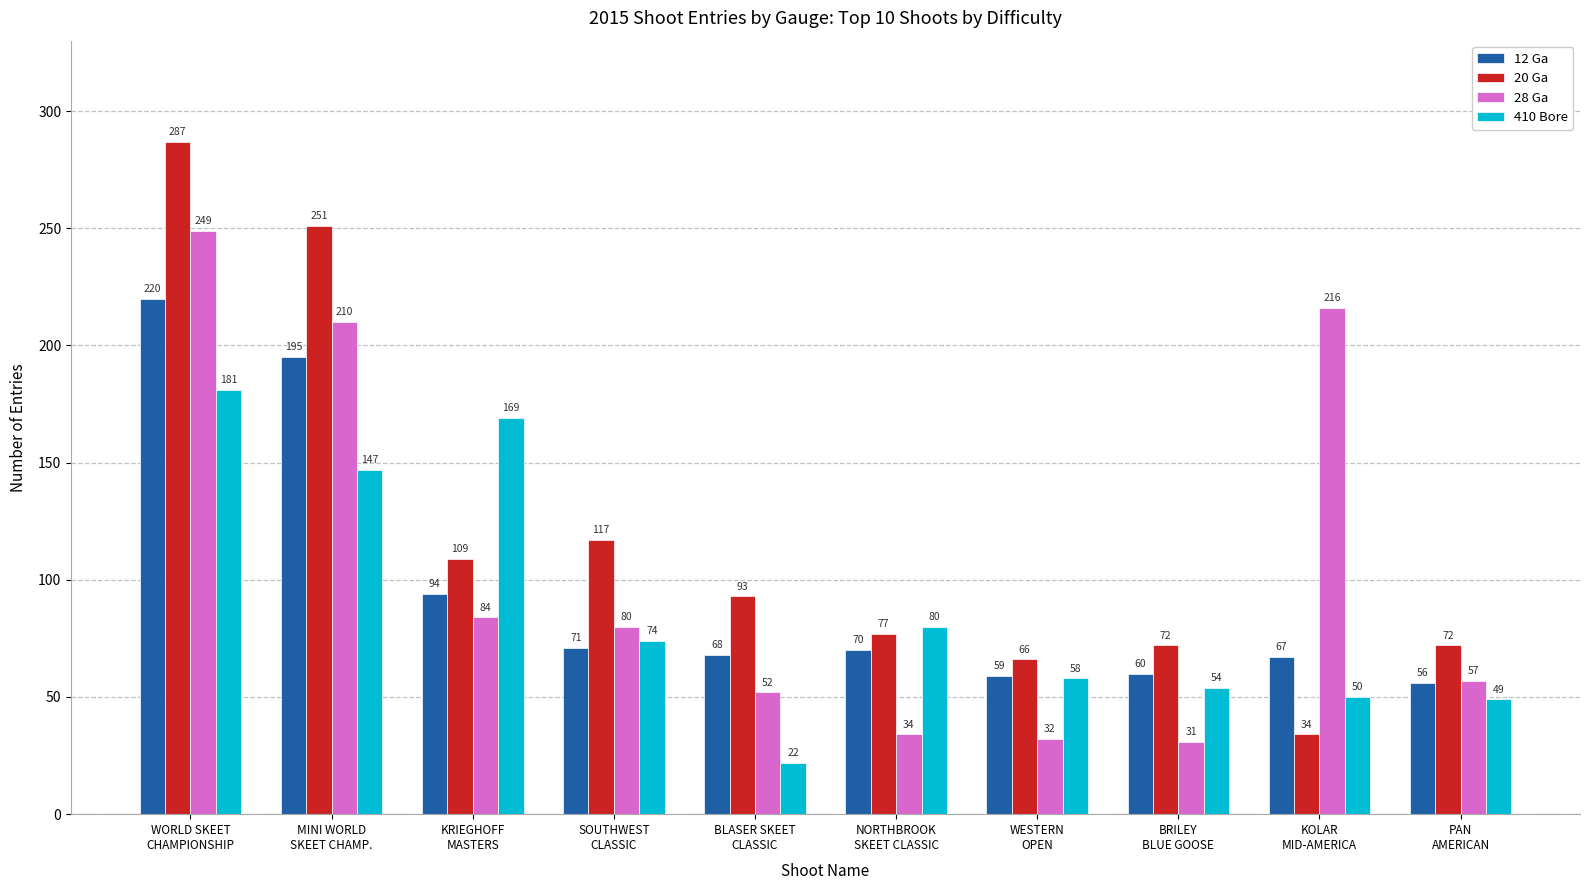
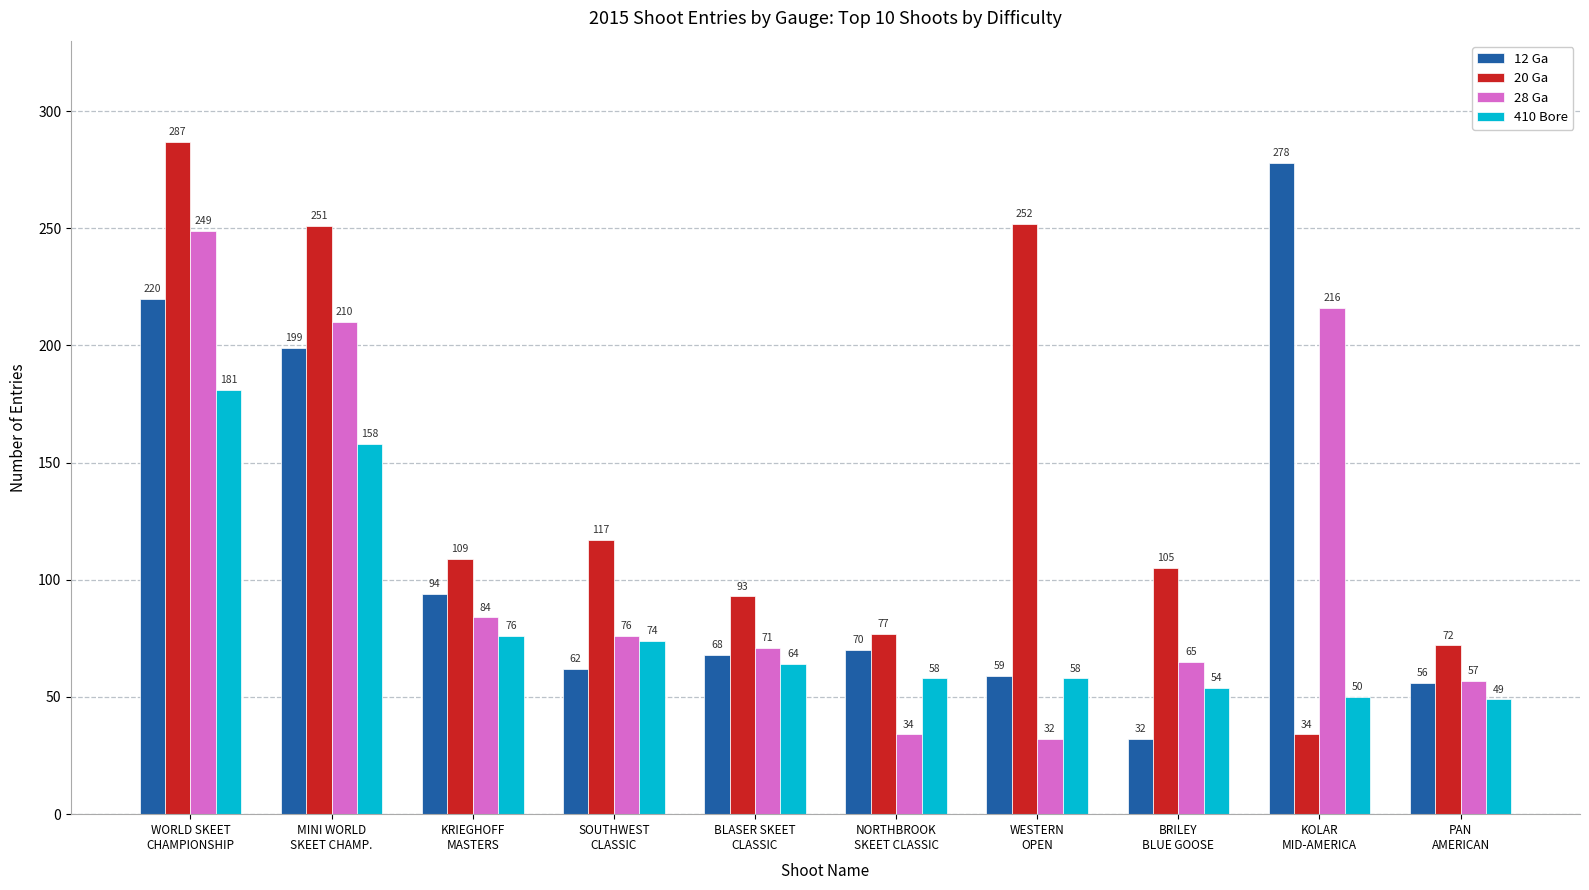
  {
    "12 Ga": {
      "WORLD SKEET CHAMPIONSHIP": 220,
-     "MINI WORLD SKEET CHAMP.": 195,
+     "MINI WORLD SKEET CHAMP.": 199,
      "KRIEGHOFF MASTERS": 94,
-     "SOUTHWEST CLASSIC": 71,
+     "SOUTHWEST CLASSIC": 62,
      "BLASER SKEET CLASSIC": 68,
      "NORTHBROOK SKEET CLASSIC": 70,
      "WESTERN OPEN": 59,
-     "BRILEY BLUE GOOSE": 60,
-     "KOLAR MID-AMERICA": 67,
+     "BRILEY BLUE GOOSE": 32,
+     "KOLAR MID-AMERICA": 278,
      "PAN AMERICAN": 56
    },
    "20 Ga": {
      "WORLD SKEET CHAMPIONSHIP": 287,
      "MINI WORLD SKEET CHAMP.": 251,
      "KRIEGHOFF MASTERS": 109,
      "SOUTHWEST CLASSIC": 117,
      "BLASER SKEET CLASSIC": 93,
      "NORTHBROOK SKEET CLASSIC": 77,
-     "WESTERN OPEN": 66,
-     "BRILEY BLUE GOOSE": 72,
+     "WESTERN OPEN": 252,
+     "BRILEY BLUE GOOSE": 105,
      "KOLAR MID-AMERICA": 34,
      "PAN AMERICAN": 72
    },
    "28 Ga": {
      "WORLD SKEET CHAMPIONSHIP": 249,
      "MINI WORLD SKEET CHAMP.": 210,
      "KRIEGHOFF MASTERS": 84,
-     "SOUTHWEST CLASSIC": 80,
-     "BLASER SKEET CLASSIC": 52,
+     "SOUTHWEST CLASSIC": 76,
+     "BLASER SKEET CLASSIC": 71,
      "NORTHBROOK SKEET CLASSIC": 34,
      "WESTERN OPEN": 32,
-     "BRILEY BLUE GOOSE": 31,
+     "BRILEY BLUE GOOSE": 65,
      "KOLAR MID-AMERICA": 216,
      "PAN AMERICAN": 57
    },
    "410 Bore": {
      "WORLD SKEET CHAMPIONSHIP": 181,
-     "MINI WORLD SKEET CHAMP.": 147,
-     "KRIEGHOFF MASTERS": 169,
+     "MINI WORLD SKEET CHAMP.": 158,
+     "KRIEGHOFF MASTERS": 76,
      "SOUTHWEST CLASSIC": 74,
-     "BLASER SKEET CLASSIC": 22,
-     "NORTHBROOK SKEET CLASSIC": 80,
+     "BLASER SKEET CLASSIC": 64,
+     "NORTHBROOK SKEET CLASSIC": 58,
      "WESTERN OPEN": 58,
      "BRILEY BLUE GOOSE": 54,
      "KOLAR MID-AMERICA": 50,
      "PAN AMERICAN": 49
    }
  }
